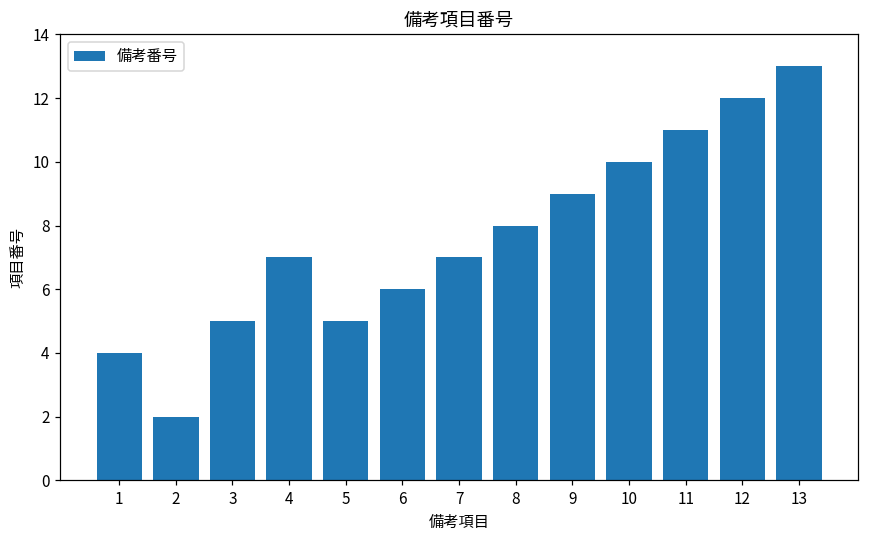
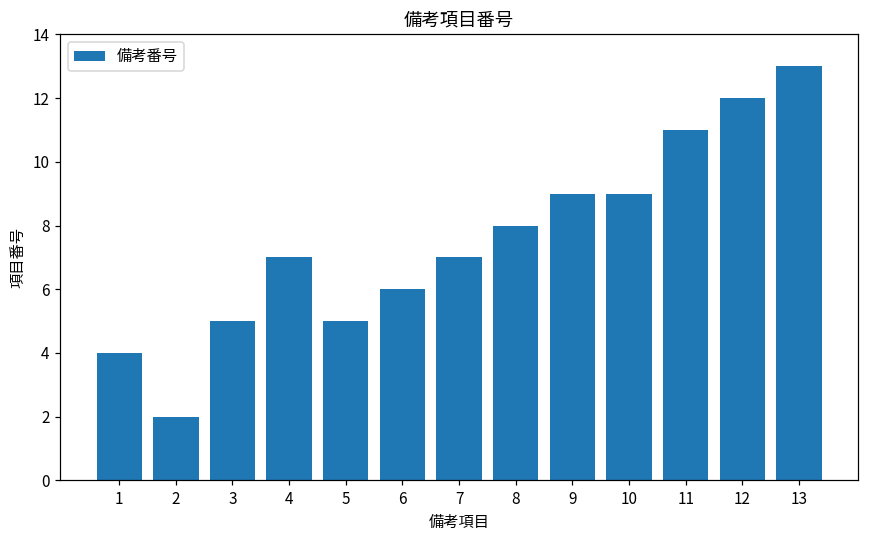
  {
    "1": 4,
    "2": 2,
    "3": 5,
    "4": 7,
    "5": 5,
    "6": 6,
    "7": 7,
    "8": 8,
    "9": 9,
-   "10": 10,
+   "10": 9,
    "11": 11,
    "12": 12,
    "13": 13
  }
